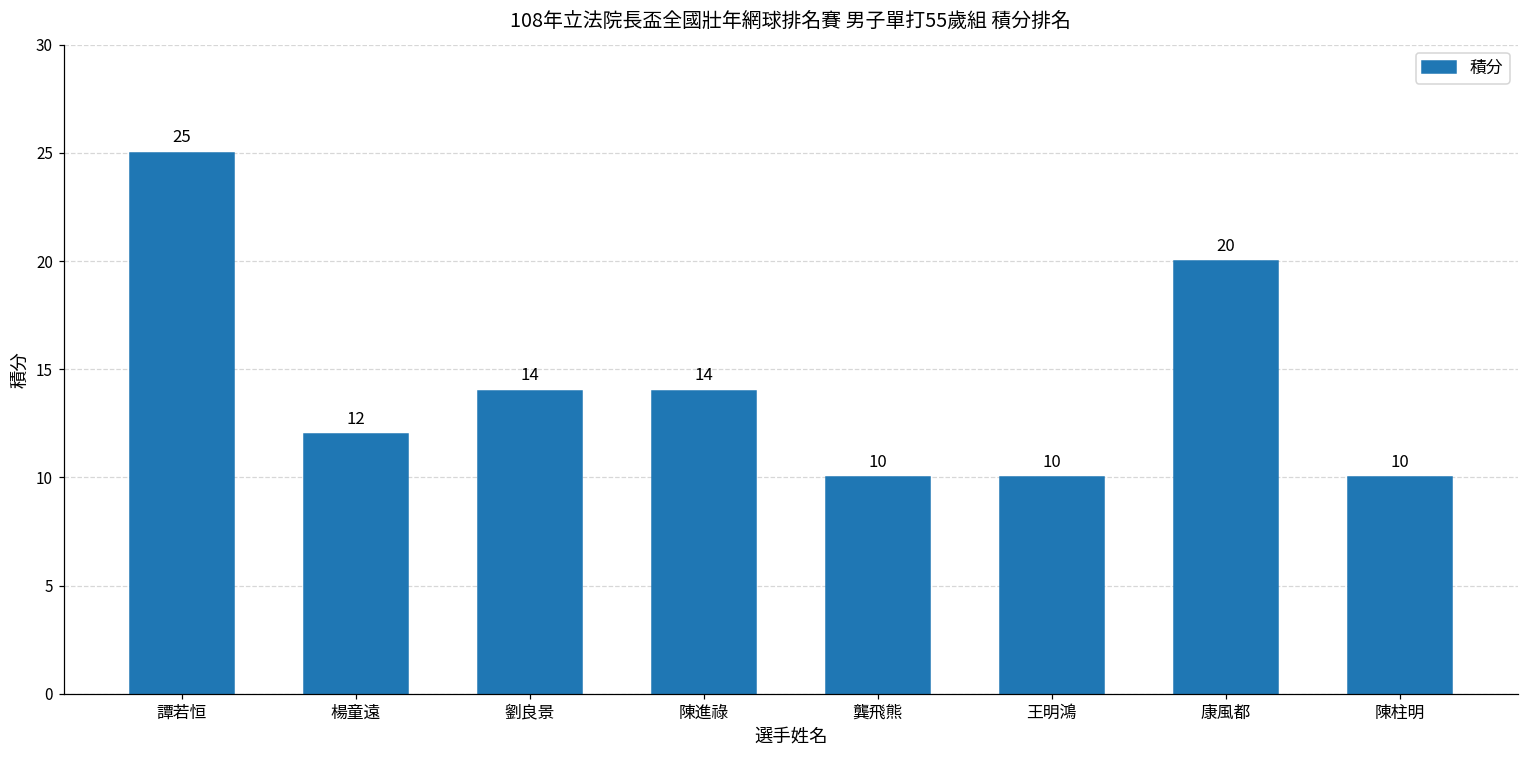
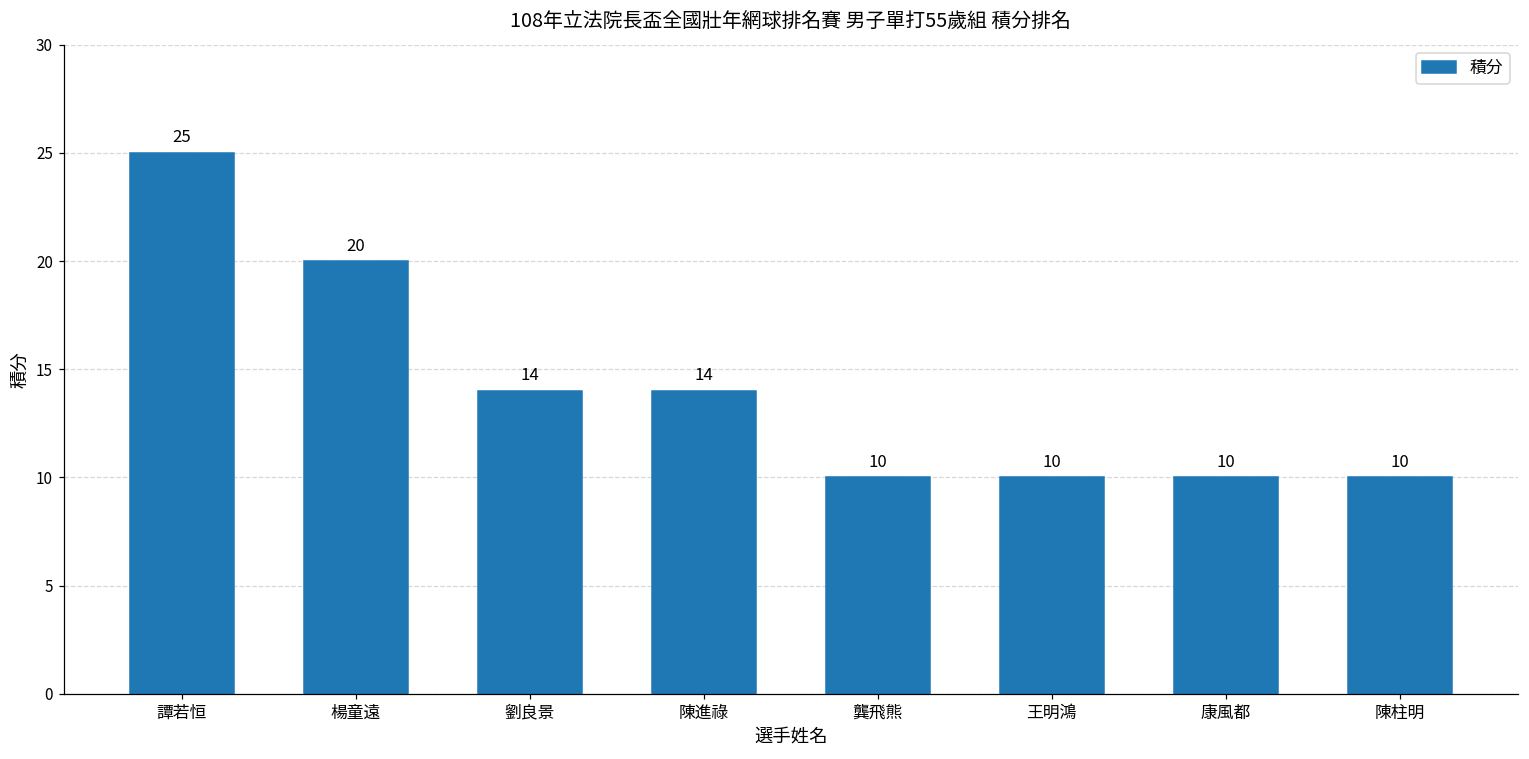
  {
    "譚若恒": 25,
-   "楊童遠": 12,
+   "楊童遠": 20,
    "劉良景": 14,
    "陳進祿": 14,
    "龔飛熊": 10,
    "王明鴻": 10,
-   "康風都": 20,
+   "康風都": 10,
    "陳柱明": 10
  }
